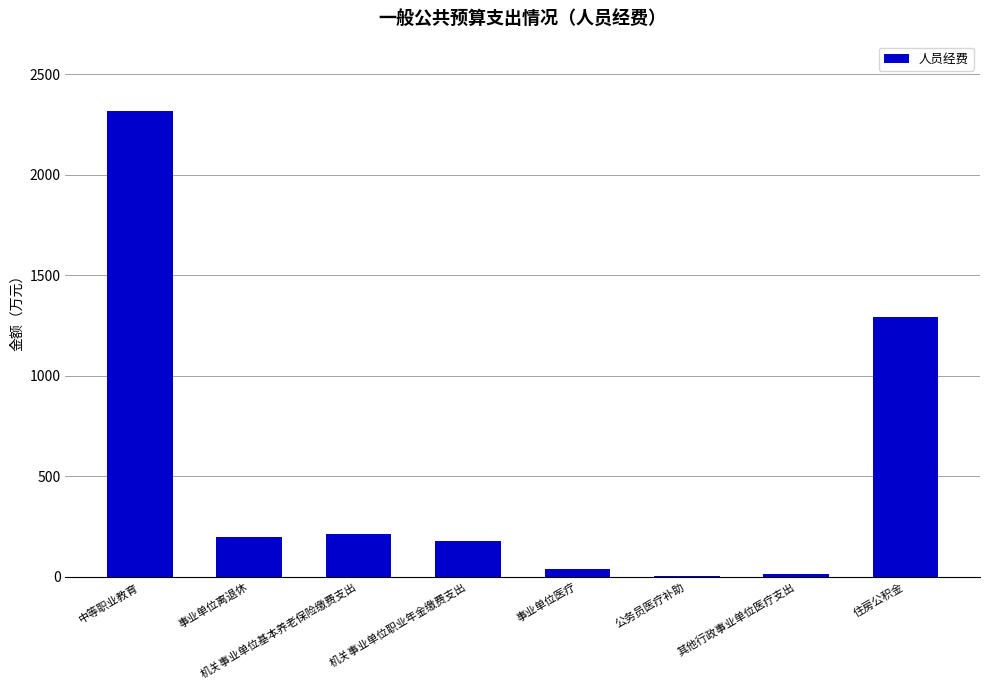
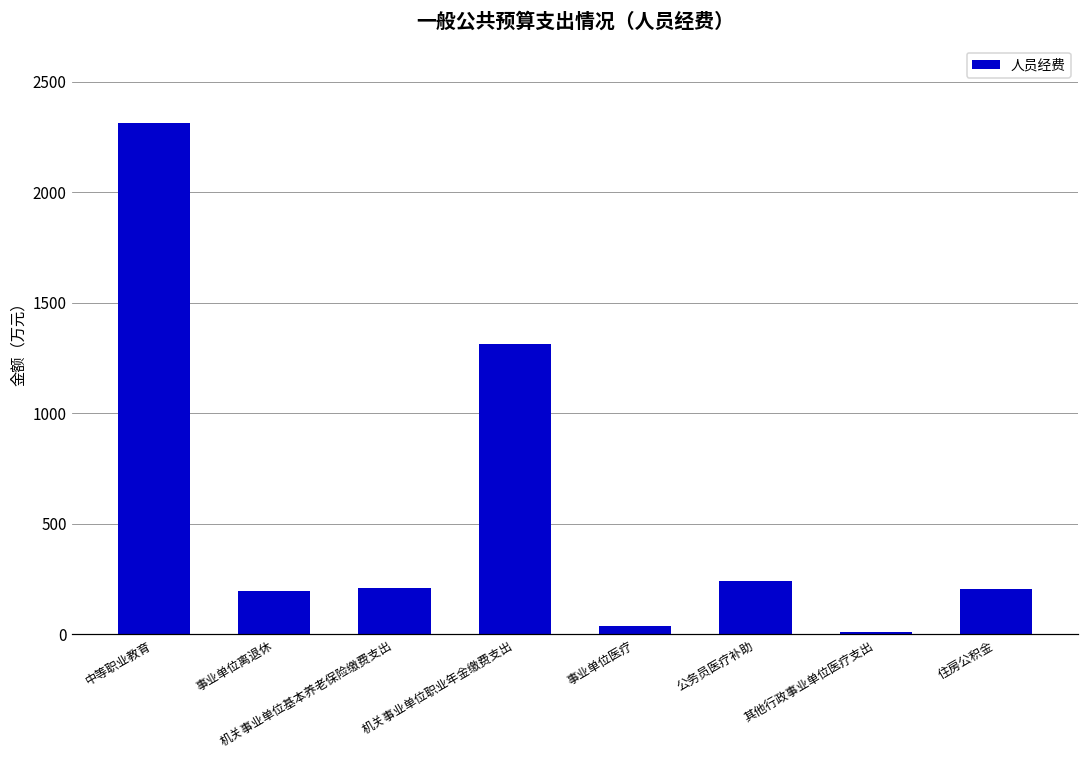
  {
    "中等职业教育": 2310,
    "事业单位离退休": 200,
    "机关事业单位基本养老保险缴费支出": 210,
-   "机关事业单位职业年金缴费支出": 180,
+   "机关事业单位职业年金缴费支出": 1310,
    "事业单位医疗": 40,
-   "公务员医疗补助": 0,
+   "公务员医疗补助": 240,
    "其他行政事业单位医疗支出": 10,
-   "住房公积金": 1290
+   "住房公积金": 210
  }
